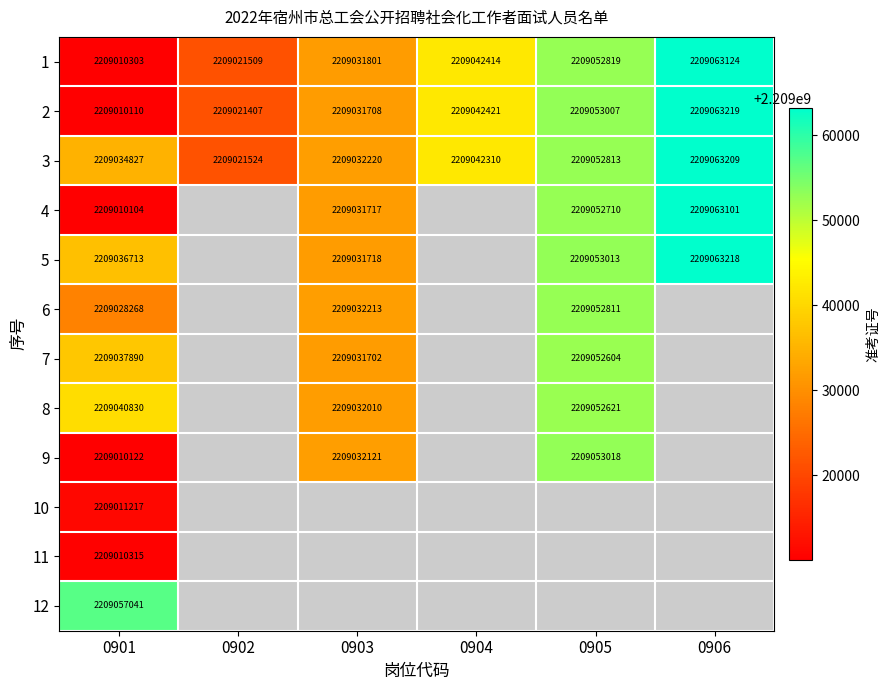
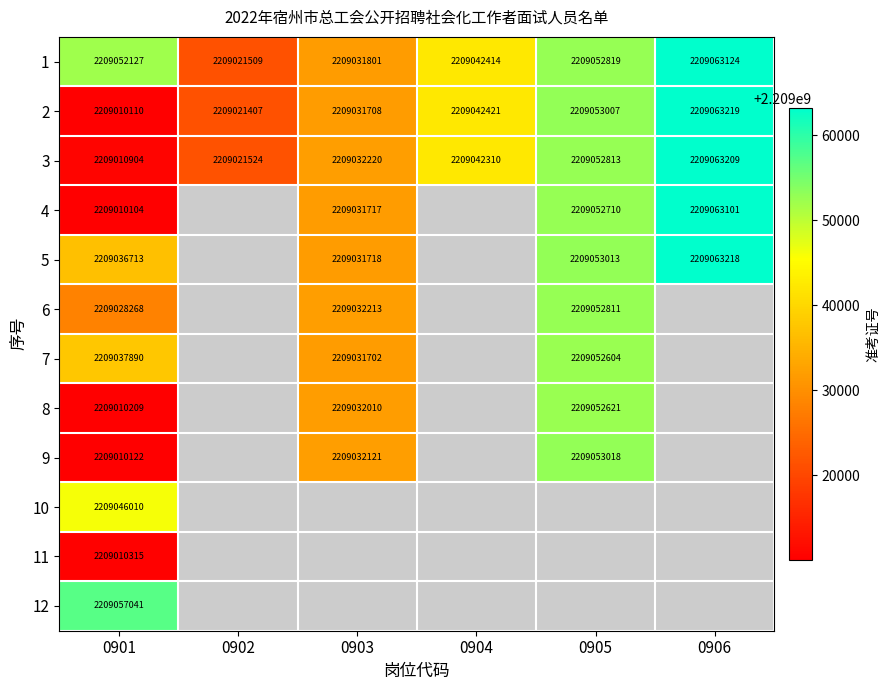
  {
    "1": {
-     "0901": 2209010303,
+     "0901": 2209052127,
      "0902": 2209021509,
      "0903": 2209031801,
      "0904": 2209042414,
      "0905": 2209052819,
      "0906": 2209063124
    },
    "2": {
      "0901": 2209010110,
      "0902": 2209021407,
      "0903": 2209031708,
      "0904": 2209042421,
      "0905": 2209053007,
      "0906": 2209063219
    },
    "3": {
-     "0901": 2209034827,
+     "0901": 2209010904,
      "0902": 2209021524,
      "0903": 2209032220,
      "0904": 2209042310,
      "0905": 2209052813,
      "0906": 2209063209
    },
    "4": {
      "0901": 2209010104,
      "0903": 2209031717,
      "0905": 2209052710,
      "0906": 2209063101
    },
    "5": {
      "0901": 2209036713,
      "0903": 2209031718,
      "0905": 2209053013,
      "0906": 2209063218
    },
    "6": {
      "0901": 2209028268,
      "0903": 2209032213,
      "0905": 2209052811
    },
    "7": {
      "0901": 2209037890,
      "0903": 2209031702,
      "0905": 2209052604
    },
    "8": {
-     "0901": 2209040830,
+     "0901": 2209010209,
      "0903": 2209032010,
      "0905": 2209052621
    },
    "9": {
      "0901": 2209010122,
      "0903": 2209032121,
      "0905": 2209053018
    },
    "10": {
-     "0901": 2209011217
+     "0901": 2209046010
    },
    "11": {
      "0901": 2209010315
    },
    "12": {
      "0901": 2209057041
    }
  }
